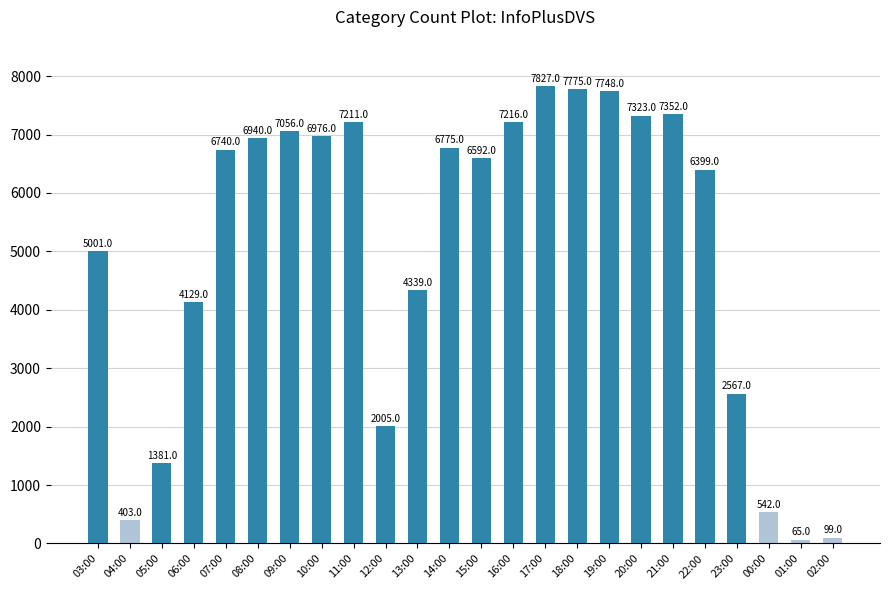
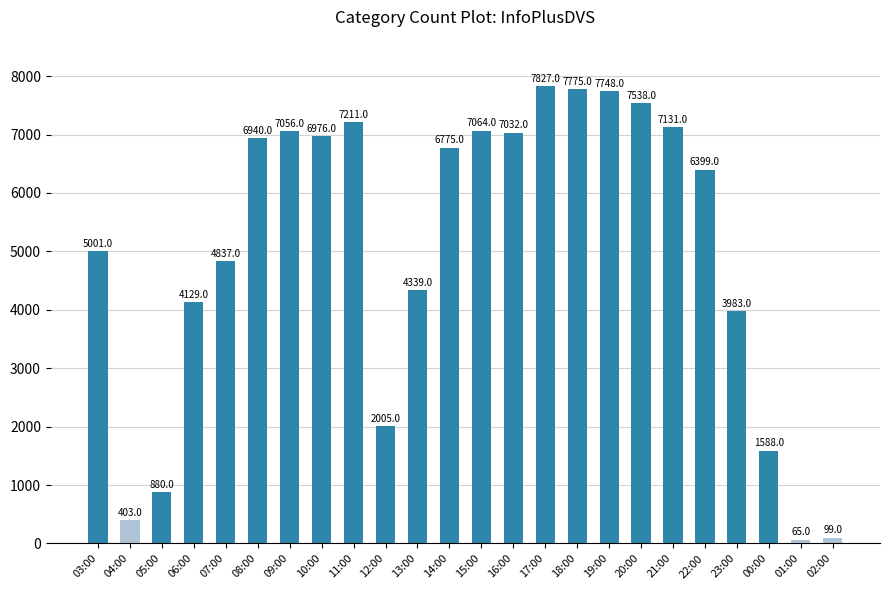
  {
    "03:00": 5001.0,
    "04:00": 403.0,
-   "05:00": 1381.0,
+   "05:00": 880.0,
    "06:00": 4129.0,
-   "07:00": 6740.0,
+   "07:00": 4837.0,
    "08:00": 6940.0,
    "09:00": 7056.0,
    "10:00": 6976.0,
    "11:00": 7211.0,
    "12:00": 2005.0,
    "13:00": 4339.0,
    "14:00": 6775.0,
-   "15:00": 6592.0,
-   "16:00": 7216.0,
+   "15:00": 7064.0,
+   "16:00": 7032.0,
    "17:00": 7827.0,
    "18:00": 7775.0,
    "19:00": 7748.0,
-   "20:00": 7323.0,
-   "21:00": 7352.0,
+   "20:00": 7538.0,
+   "21:00": 7131.0,
    "22:00": 6399.0,
-   "23:00": 2567.0,
-   "00:00": 542.0,
+   "23:00": 3983.0,
+   "00:00": 1588.0,
    "01:00": 65.0,
    "02:00": 99.0
  }
